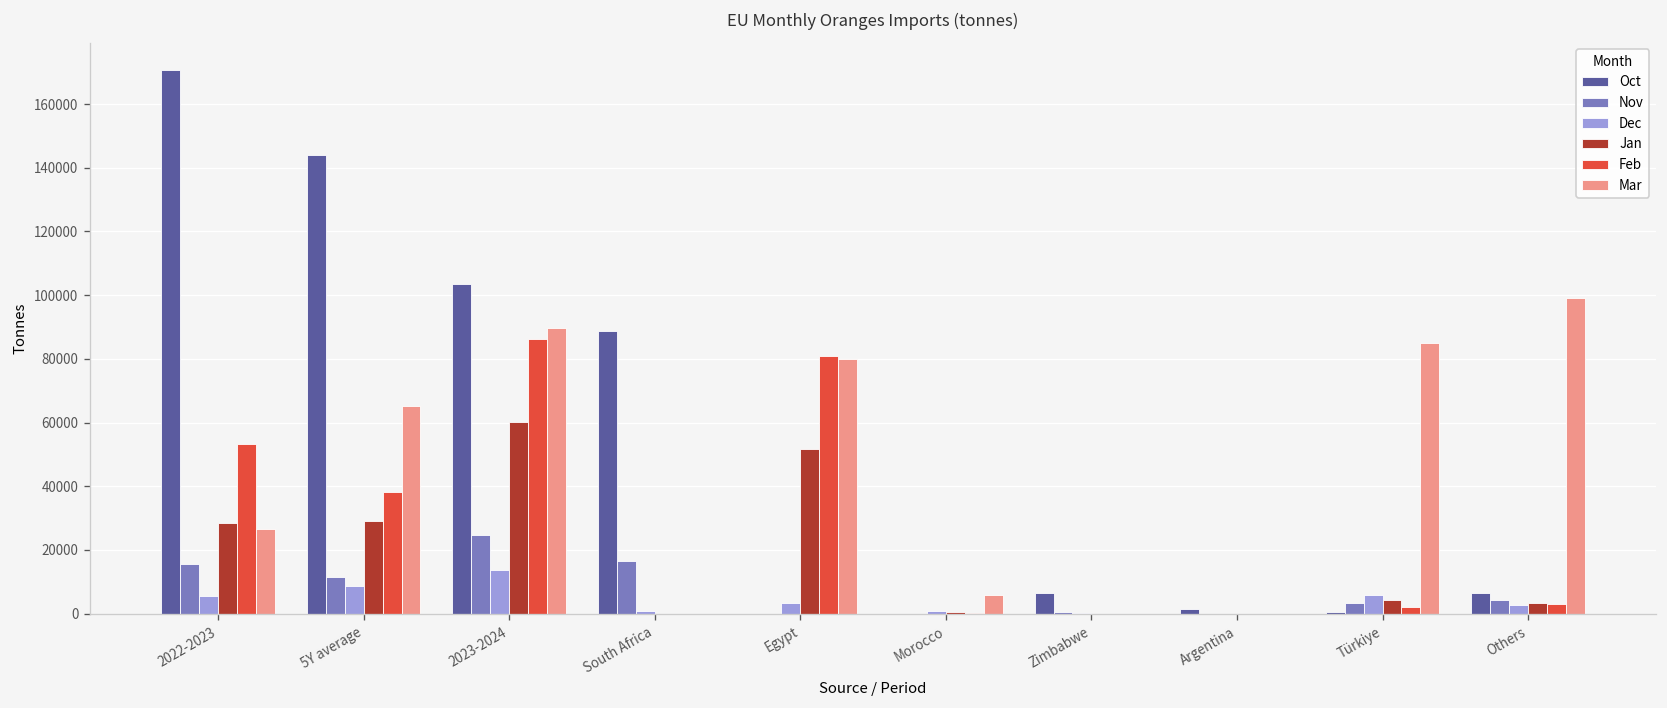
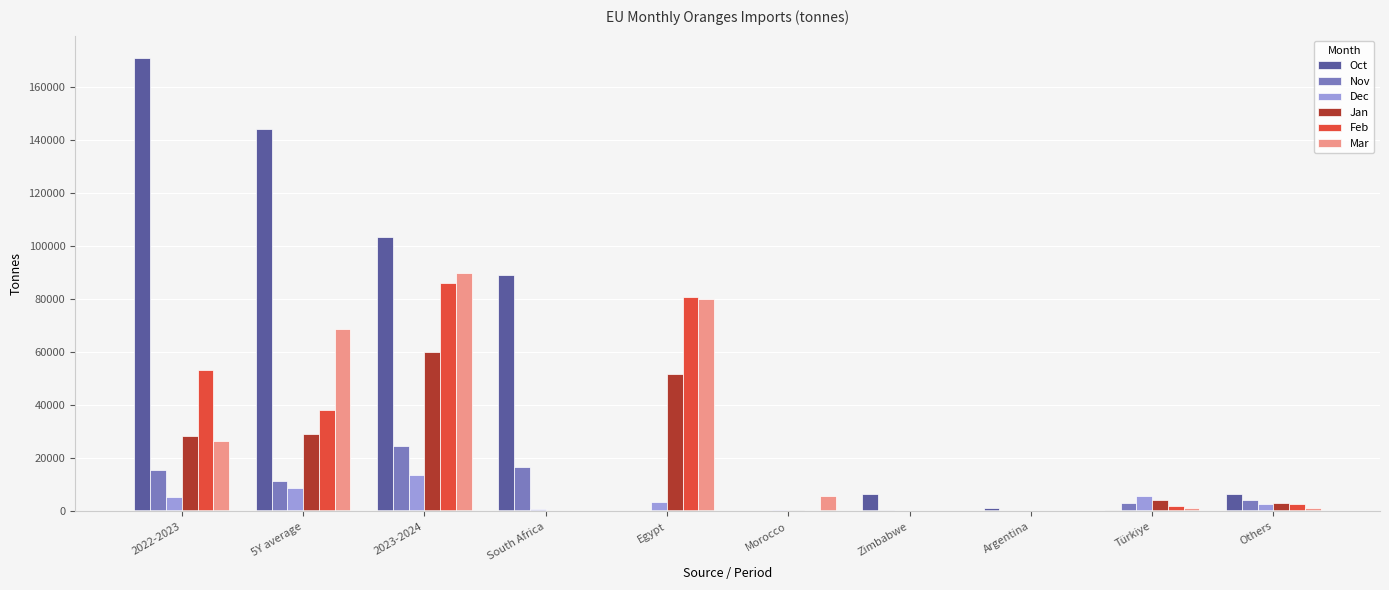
  {
    "Mar": {
      "2022-2023": 27000,
-     "5Y average": 65000,
+     "5Y average": 69000,
      "2023-2024": 90000,
      "South Africa": 0,
      "Egypt": 80000,
      "Morocco": 6000,
      "Zimbabwe": 0,
      "Argentina": 0,
-     "Türkiye": 85000,
-     "Others": 99000
+     "Türkiye": 1000,
+     "Others": 1000
    }
  }
